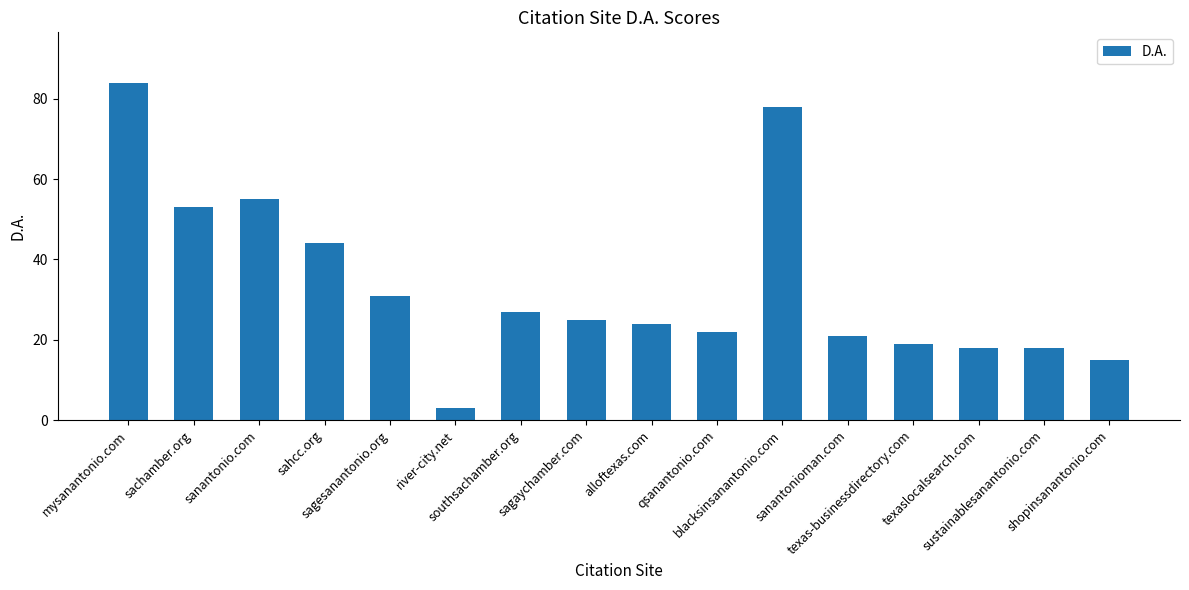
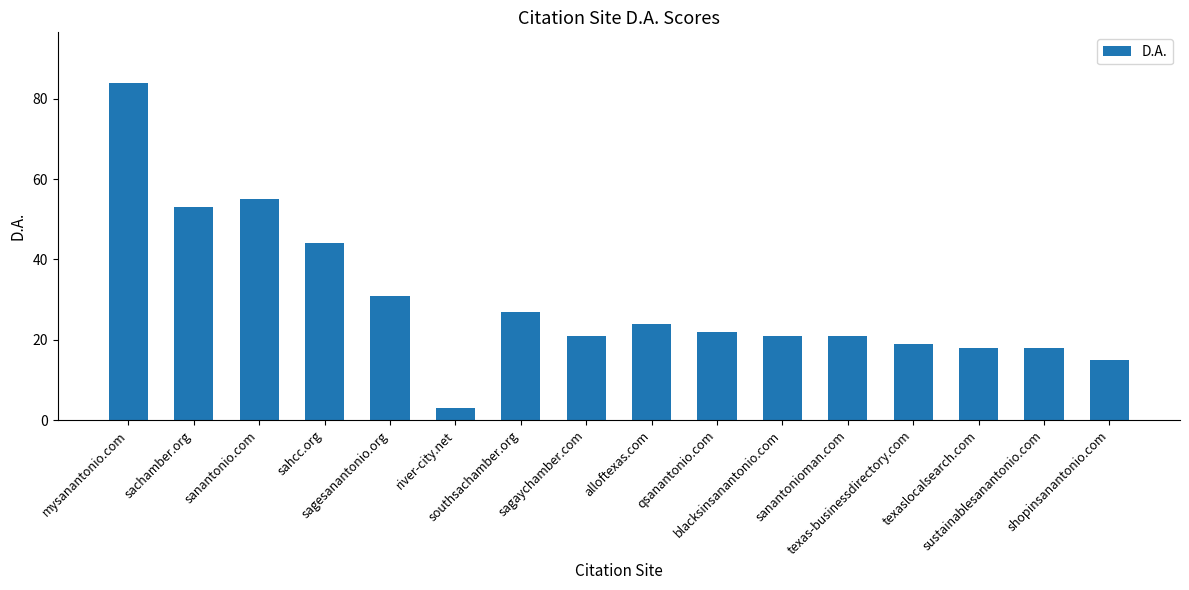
  {
    "mysanantonio.com": 84,
    "sachamber.org": 53,
    "sanantonio.com": 55,
    "sahcc.org": 44,
    "sagesanantonio.org": 31,
    "river-city.net": 3,
    "southsachamber.org": 27,
-   "sagaychamber.com": 25,
+   "sagaychamber.com": 21,
    "alloftexas.com": 24,
    "qsanantonio.com": 22,
-   "blacksinsanantonio.com": 78,
+   "blacksinsanantonio.com": 21,
    "sanantonioman.com": 21,
    "texas-businessdirectory.com": 19,
    "texaslocalsearch.com": 18,
    "sustainablesanantonio.com": 18,
    "shopinsanantonio.com": 15
  }
